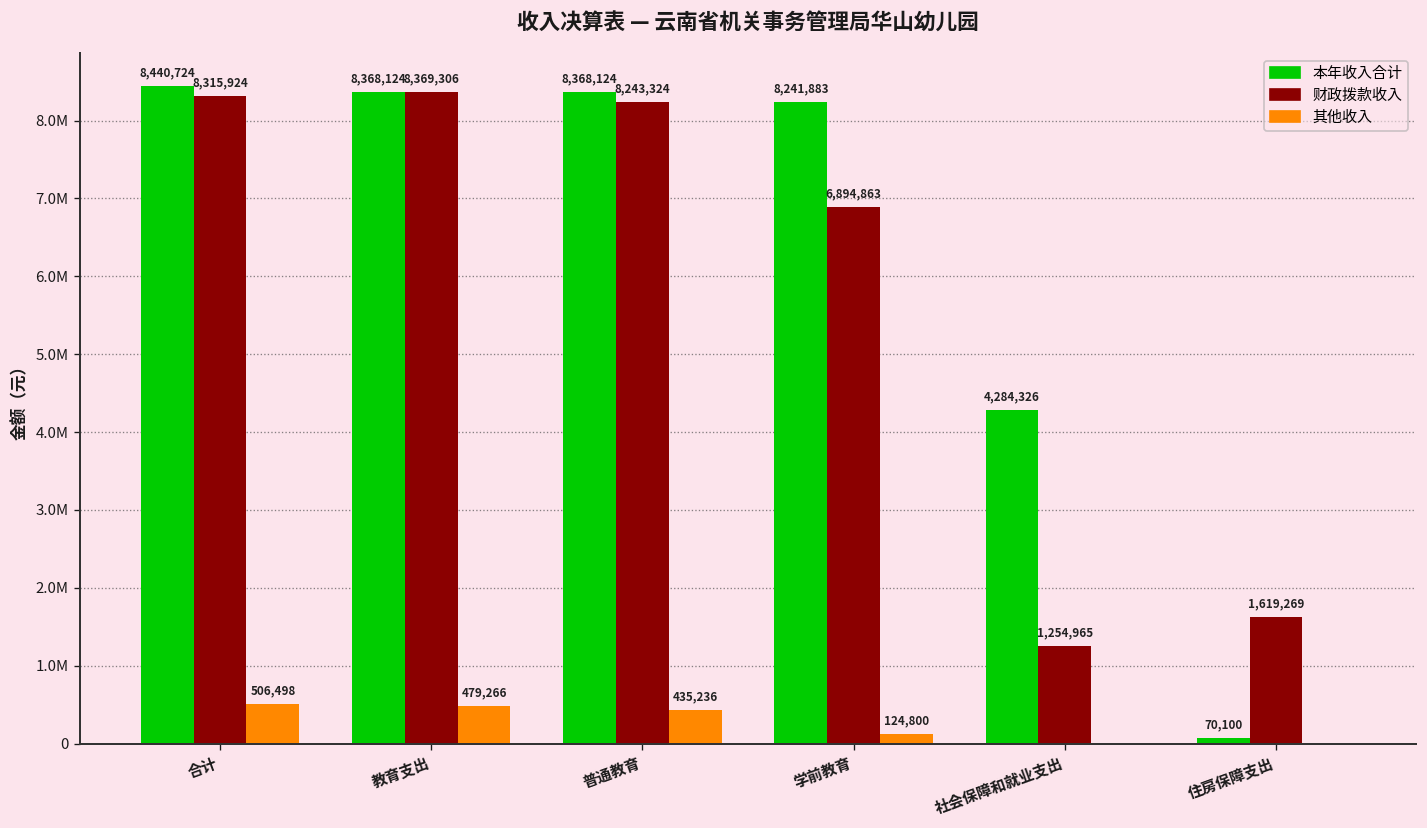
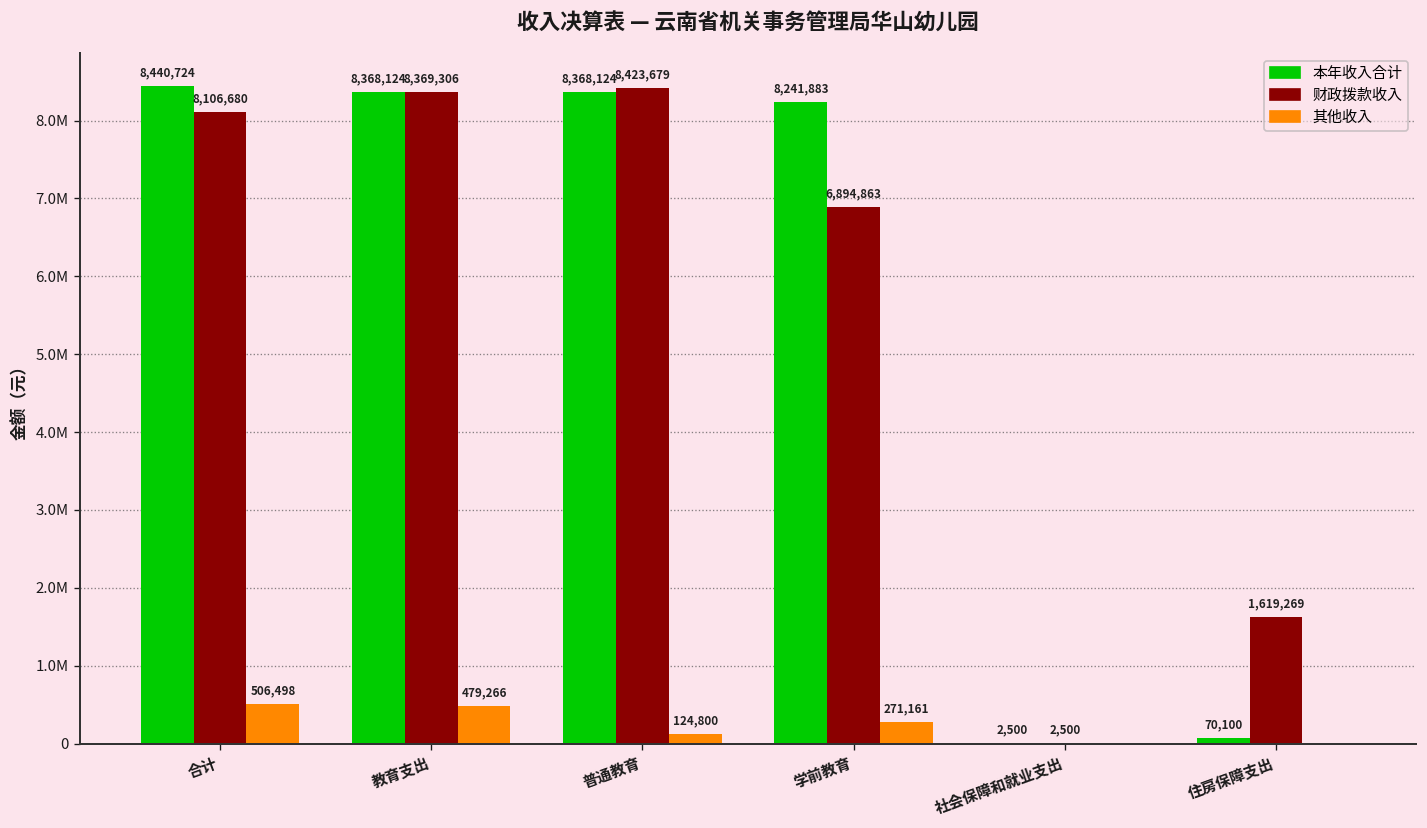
  {
    "本年收入合计": {
      "合计": "8,440,724",
      "教育支出": "8,368,124",
      "普通教育": "8,368,124",
      "学前教育": "8,241,883",
-     "社会保障和就业支出": "4,284,326",
+     "社会保障和就业支出": "2,500",
      "住房保障支出": "70,100"
    },
    "财政拨款收入": {
-     "合计": "8,315,924",
+     "合计": "8,106,680",
      "教育支出": "8,369,306",
-     "普通教育": "8,243,324",
+     "普通教育": "8,423,679",
      "学前教育": "6,894,863",
-     "社会保障和就业支出": "1,254,965",
+     "社会保障和就业支出": "2,500",
      "住房保障支出": "1,619,269"
    },
    "其他收入": {
      "合计": "506,498",
      "教育支出": "479,266",
-     "普通教育": "435,236",
-     "学前教育": "124,800"
+     "普通教育": "124,800",
+     "学前教育": "271,161"
    }
  }
